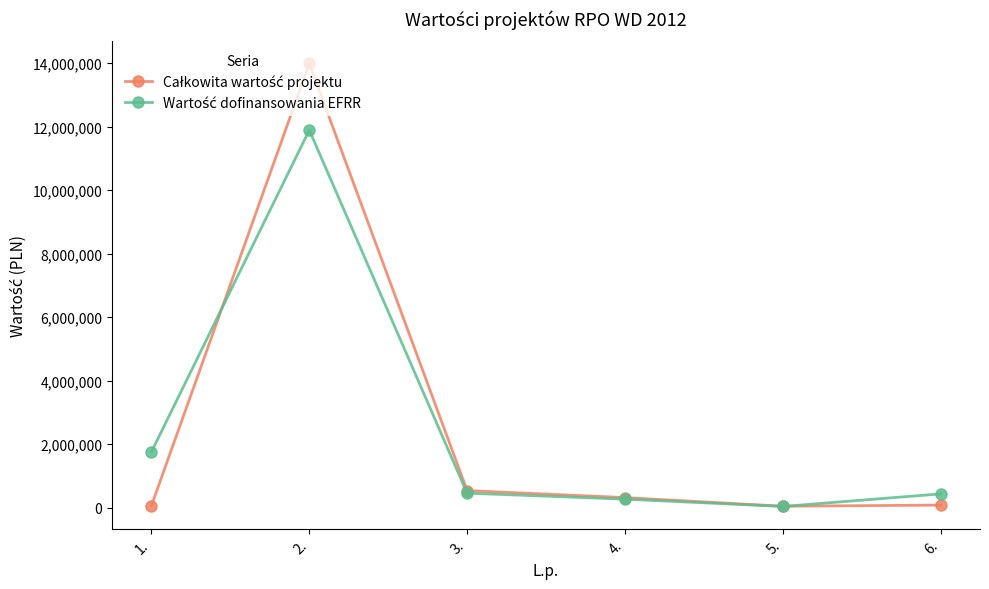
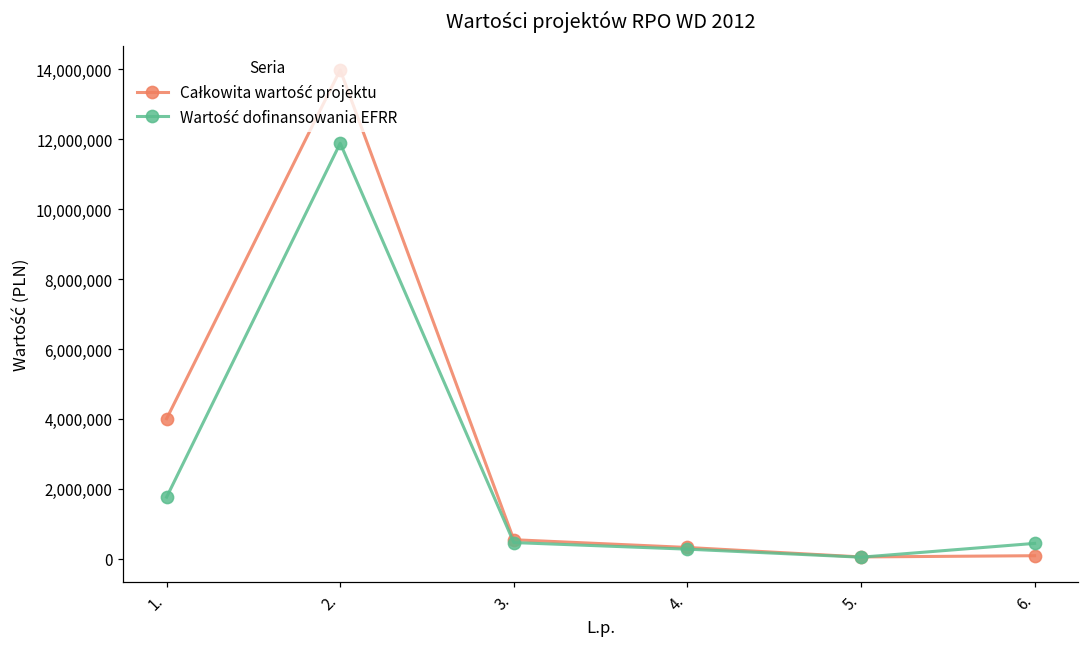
  {
    "Całkowita wartość projektu": {
-     "1.": "100,000",
+     "1.": "4,000,000",
      "3.": "500,000",
      "6.": "100,000"
    },
    "Wartość dofinansowania EFRR": {
      "1.": "1,800,000",
      "2.": "11,900,000",
      "3.": "500,000",
      "6.": "400,000"
    }
  }
